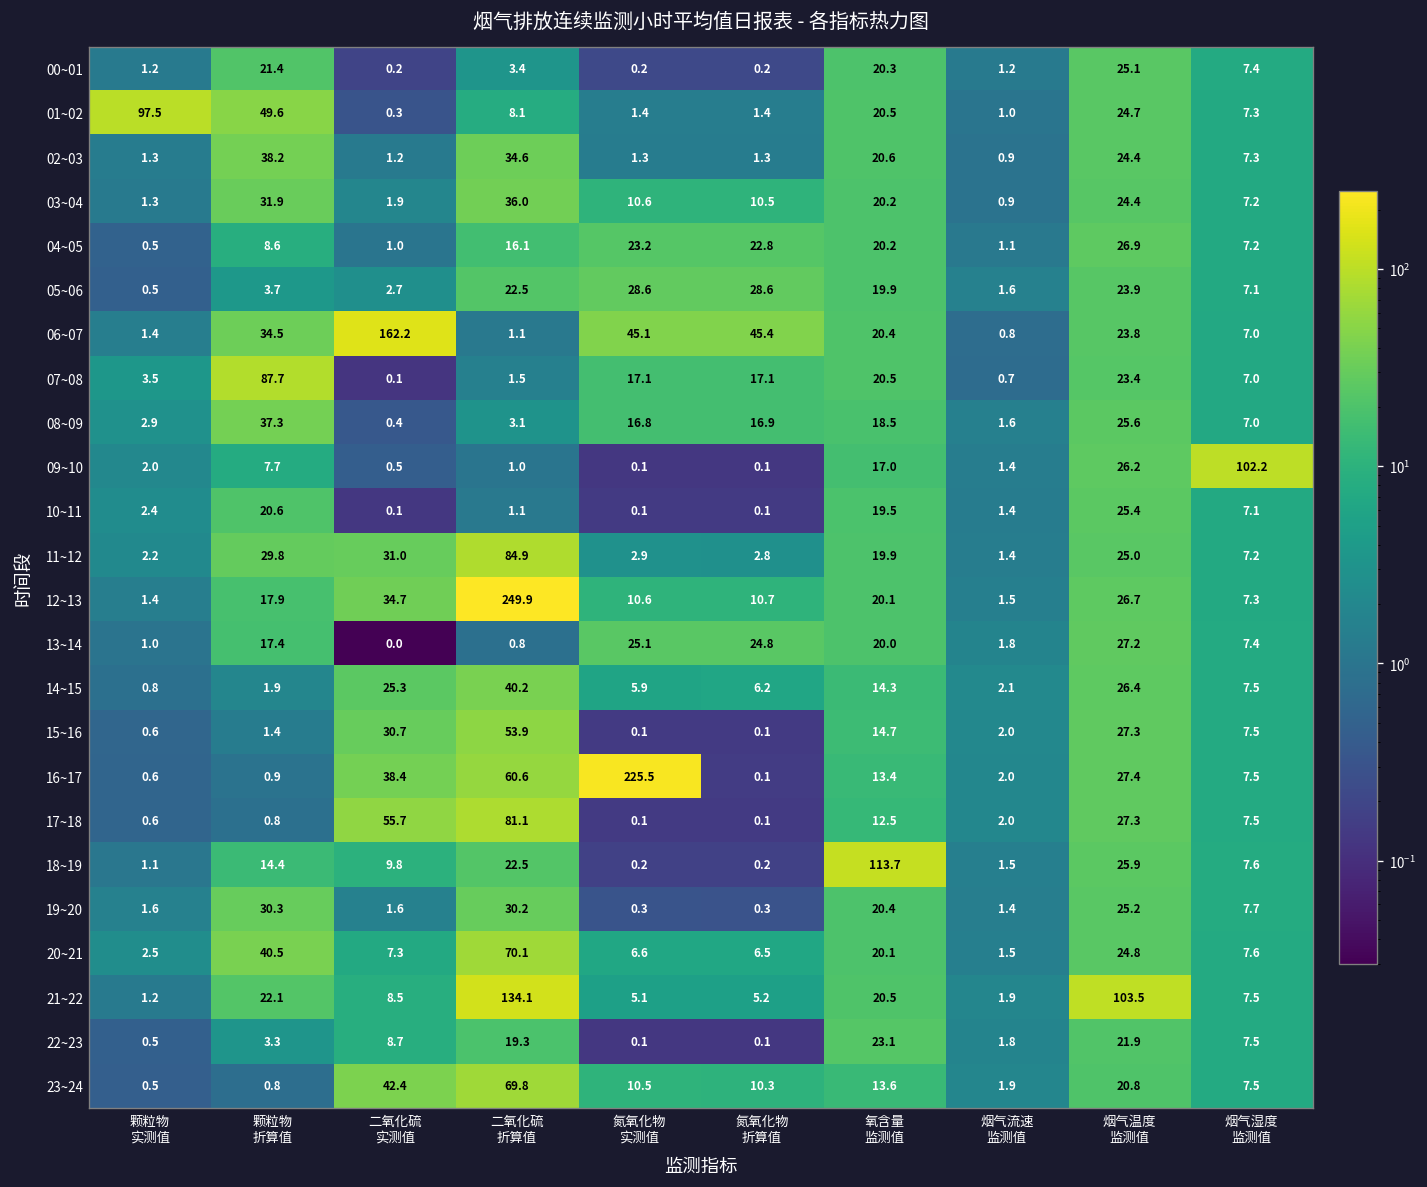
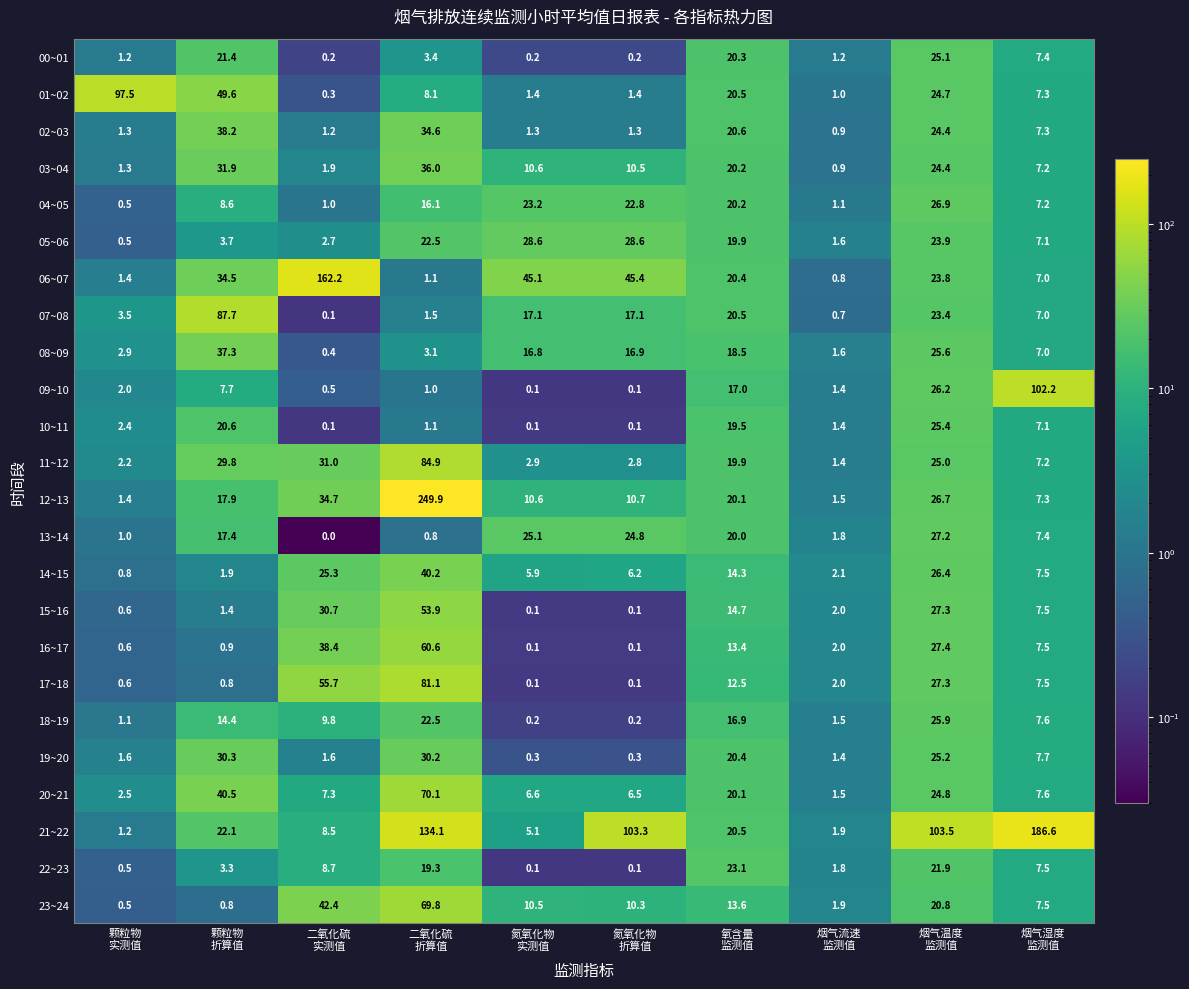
  {
    "16~17": {
      "颗粒物 实测值": 0.6,
      "颗粒物 折算值": 0.9,
      "二氧化硫 实测值": 38.4,
      "二氧化硫 折算值": 60.6,
-     "氮氧化物 实测值": 225.5,
+     "氮氧化物 实测值": 0.1,
      "氮氧化物 折算值": 0.1,
      "氧含量 监测值": 13.4,
      "烟气流速 监测值": 2.0,
      "烟气温度 监测值": 27.4,
      "烟气湿度 监测值": 7.5
    },
    "18~19": {
      "颗粒物 实测值": 1.1,
      "颗粒物 折算值": 14.4,
      "二氧化硫 实测值": 9.8,
      "二氧化硫 折算值": 22.5,
      "氮氧化物 实测值": 0.2,
      "氮氧化物 折算值": 0.2,
-     "氧含量 监测值": 113.7,
+     "氧含量 监测值": 16.9,
      "烟气流速 监测值": 1.5,
      "烟气温度 监测值": 25.9,
      "烟气湿度 监测值": 7.6
    },
    "21~22": {
      "颗粒物 实测值": 1.2,
      "颗粒物 折算值": 22.1,
      "二氧化硫 实测值": 8.5,
      "二氧化硫 折算值": 134.1,
      "氮氧化物 实测值": 5.1,
-     "氮氧化物 折算值": 5.2,
+     "氮氧化物 折算值": 103.3,
      "氧含量 监测值": 20.5,
      "烟气流速 监测值": 1.9,
      "烟气温度 监测值": 103.5,
-     "烟气湿度 监测值": 7.5
+     "烟气湿度 监测值": 186.6
    }
  }
